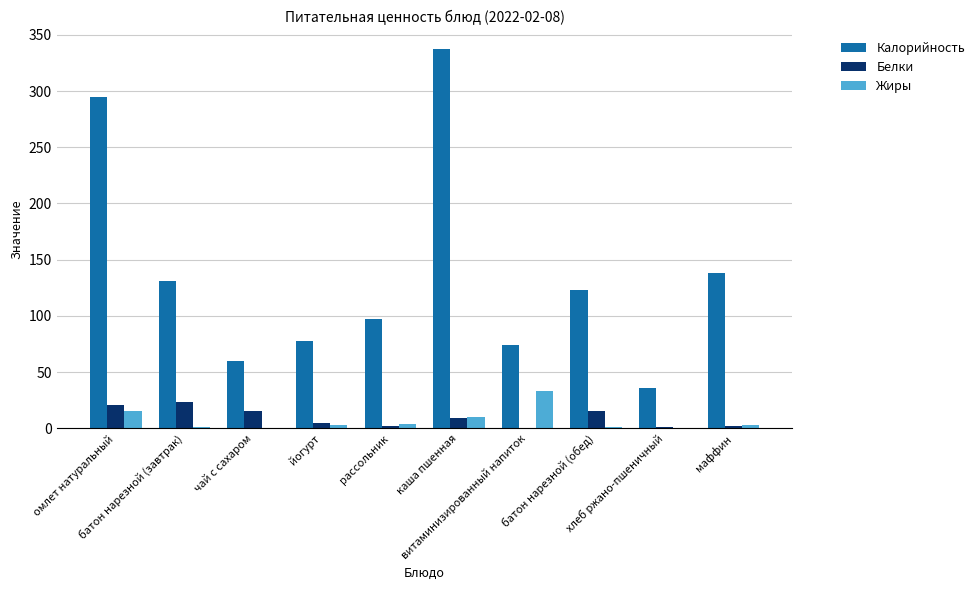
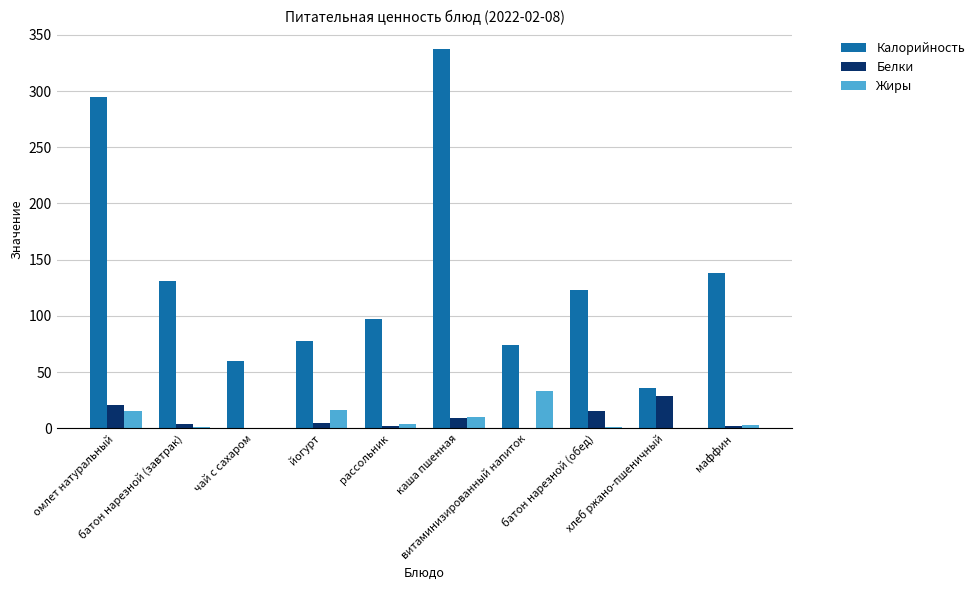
  {
    "Калорийность": {
      "омлет натуральный": 295,
      "батон нарезной (завтрак)": 131,
      "чай с сахаром": 60,
      "йогурт": 78,
      "рассольник": 97,
      "каша пшенная": 337,
      "витаминизированный напиток": 74,
      "батон нарезной (обед)": 123,
      "хлеб ржано-пшеничный": 36,
      "маффин": 138
    },
    "Белки": {
      "омлет натуральный": 21,
-     "батон нарезной (завтрак)": 23,
-     "чай с сахаром": 15,
+     "батон нарезной (завтрак)": 4,
+     "чай с сахаром": 0,
      "йогурт": 5,
      "каша пшенная": 9,
      "витаминизированный напиток": 0,
      "батон нарезной (обед)": 15,
-     "хлеб ржано-пшеничный": 1
+     "хлеб ржано-пшеничный": 29
    },
    "Жиры": {
      "омлет натуральный": 15,
      "чай с сахаром": 0,
-     "йогурт": 3,
+     "йогурт": 16,
      "рассольник": 4,
      "каша пшенная": 10,
      "витаминизированный напиток": 33,
      "хлеб ржано-пшеничный": 0,
      "маффин": 3
    }
  }
